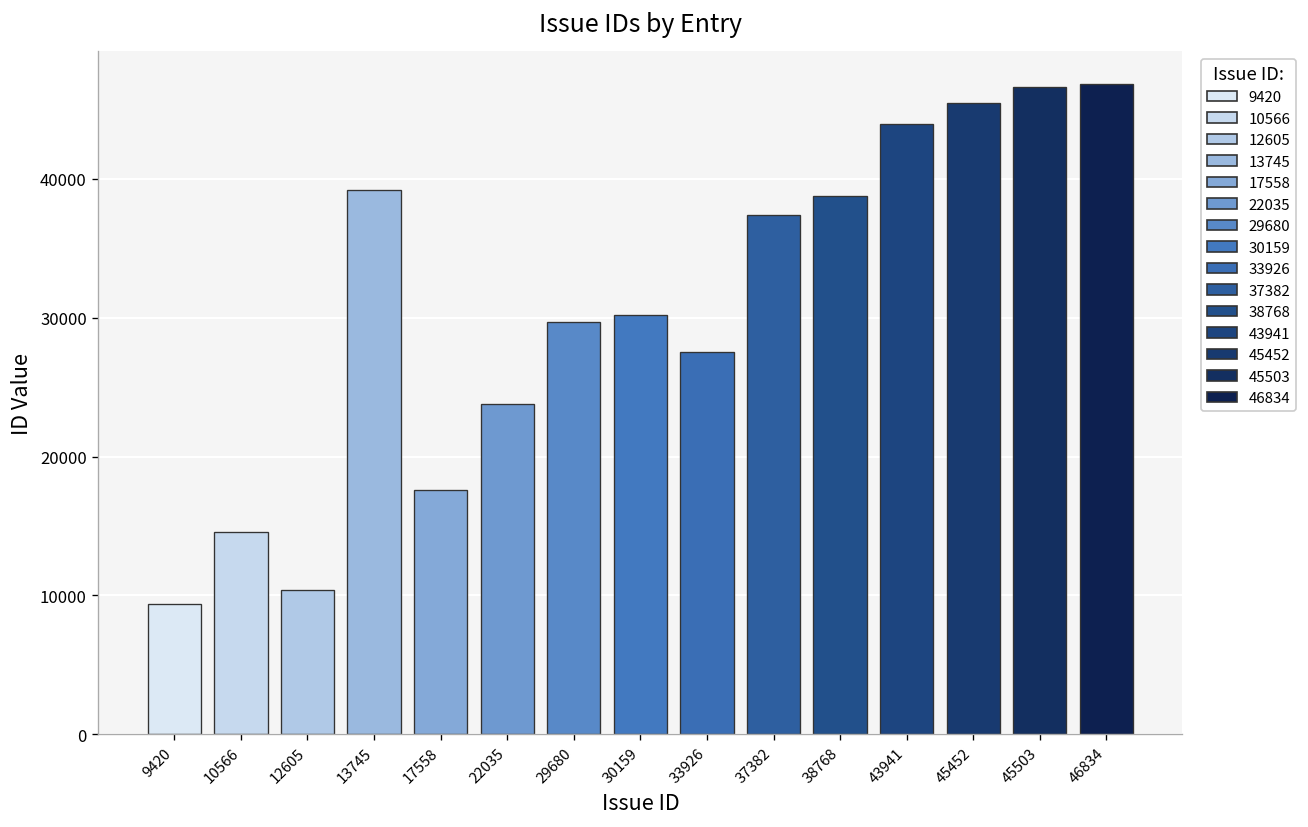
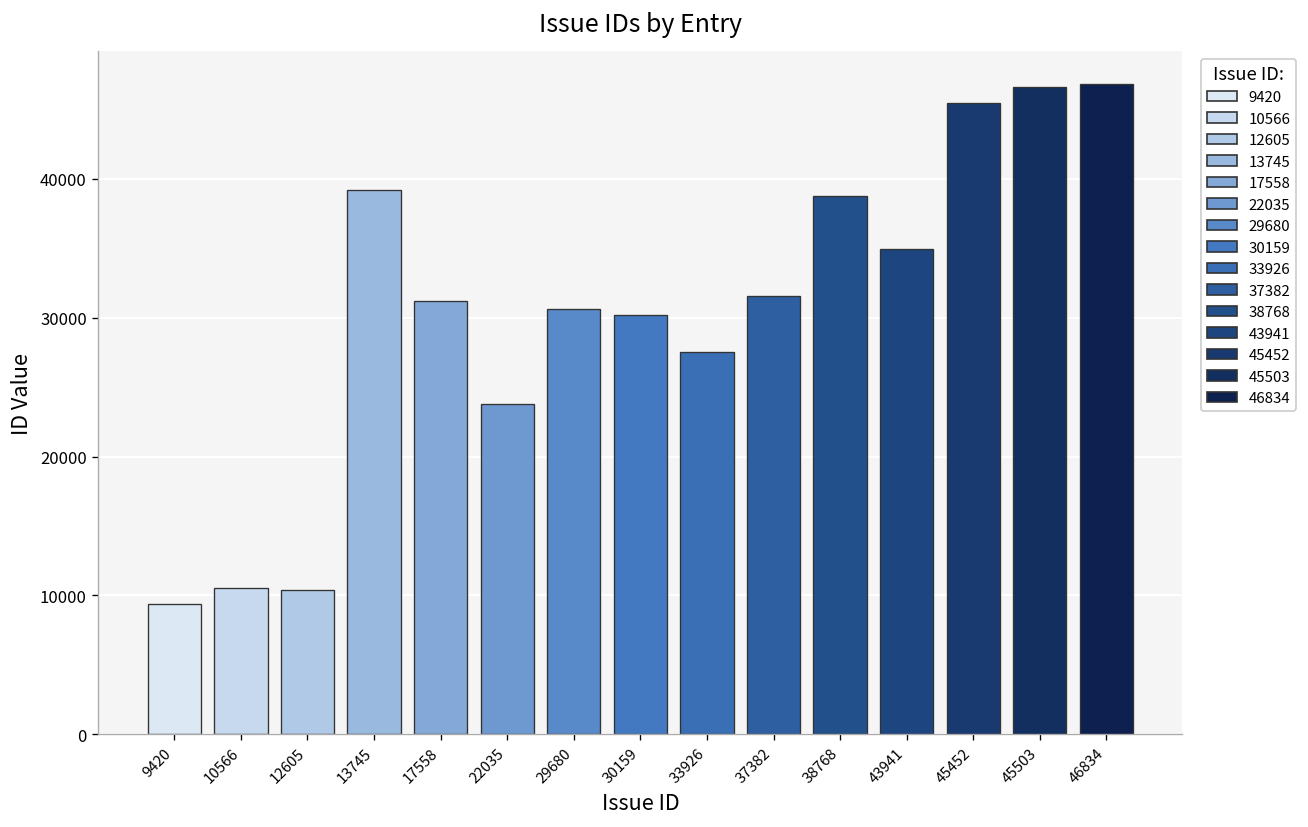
  {
    "9420": 9400,
-   "10566": 14500,
+   "10566": 10600,
    "12605": 10400,
    "13745": 39200,
-   "17558": 17600,
+   "17558": 31200,
    "22035": 23800,
-   "29680": 29700,
+   "29680": 30700,
    "30159": 30200,
    "33926": 27500,
-   "37382": 37400,
+   "37382": 31600,
    "38768": 38800,
-   "43941": 43900,
+   "43941": 34900,
    "45452": 45500,
    "45503": 46600,
    "46834": 46800
  }
